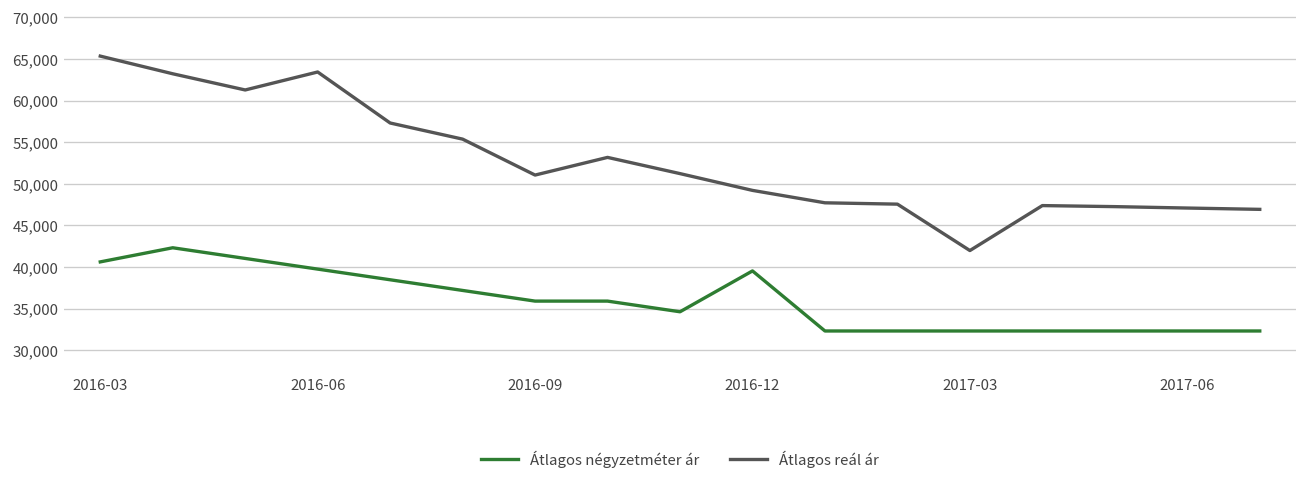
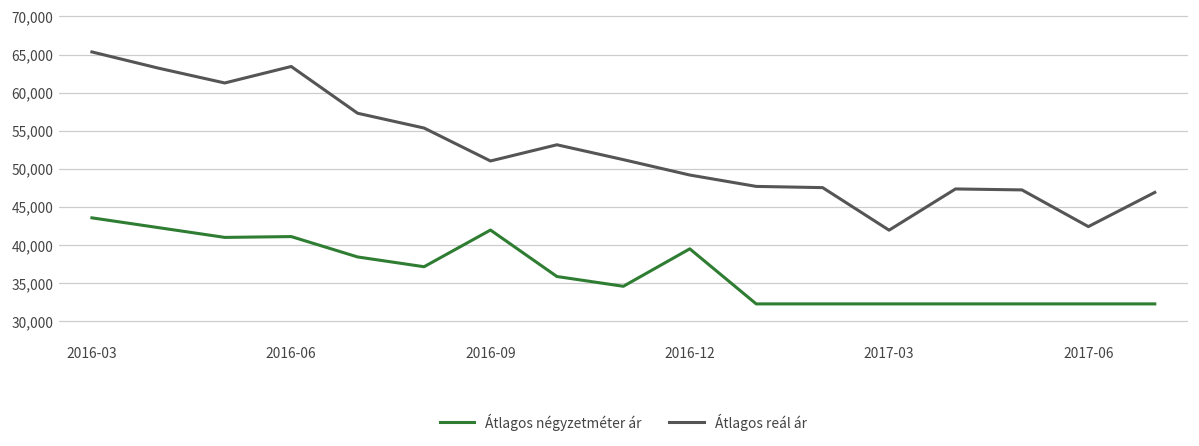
  {
    "Átlagos négyzetméter ár": {
-     "2016-03": "41,000",
-     "2016-06": "40,000",
-     "2016-09": "36,000",
+     "2016-03": "44,000",
+     "2016-06": "41,000",
+     "2016-09": "42,000",
      "2016-12": "40,000",
      "2017-03": "32,000",
      "2017-06": "32,000"
    },
    "Átlagos reál ár": {
      "2016-03": "65,000",
      "2016-06": "63,000",
      "2016-09": "51,000",
      "2016-12": "49,000",
      "2017-03": "42,000",
-     "2017-06": "47,000"
+     "2017-06": "42,000"
    }
  }
